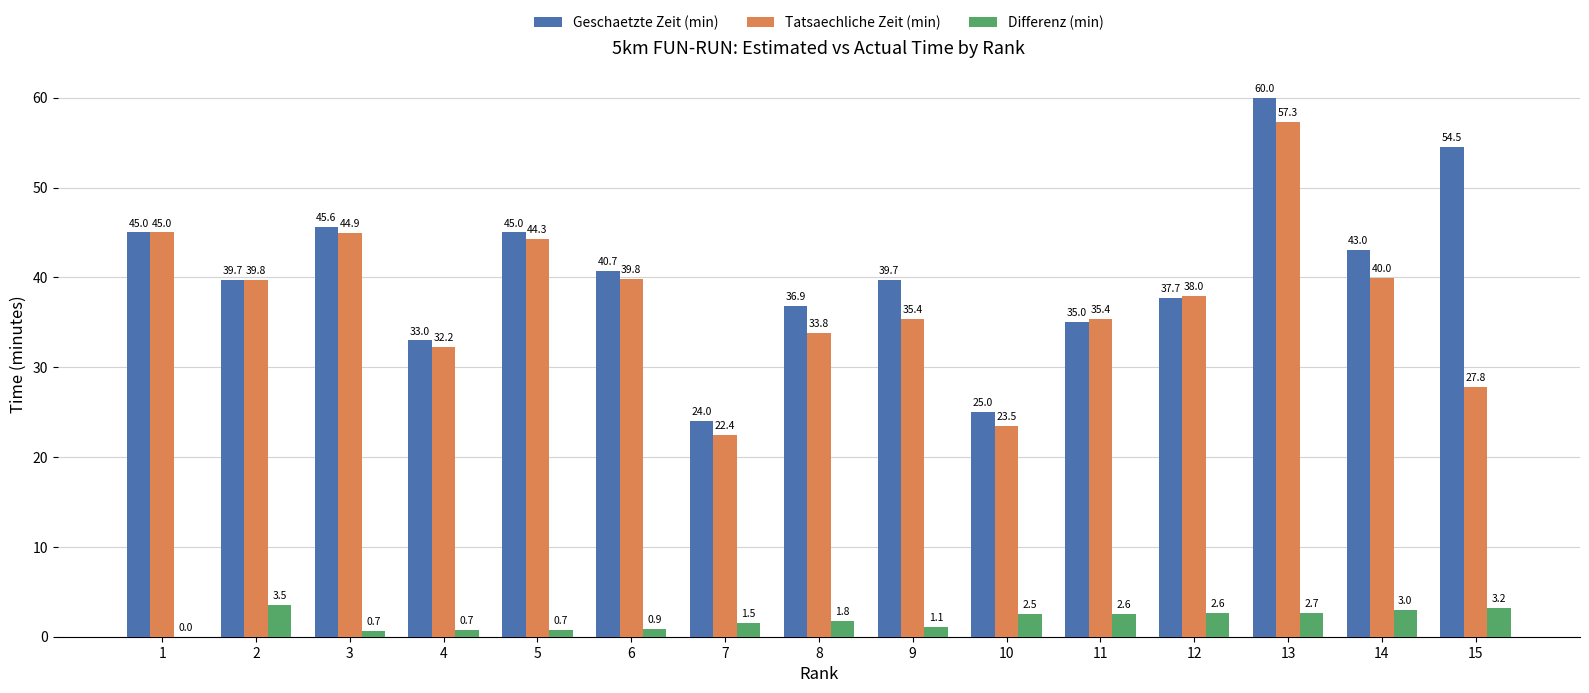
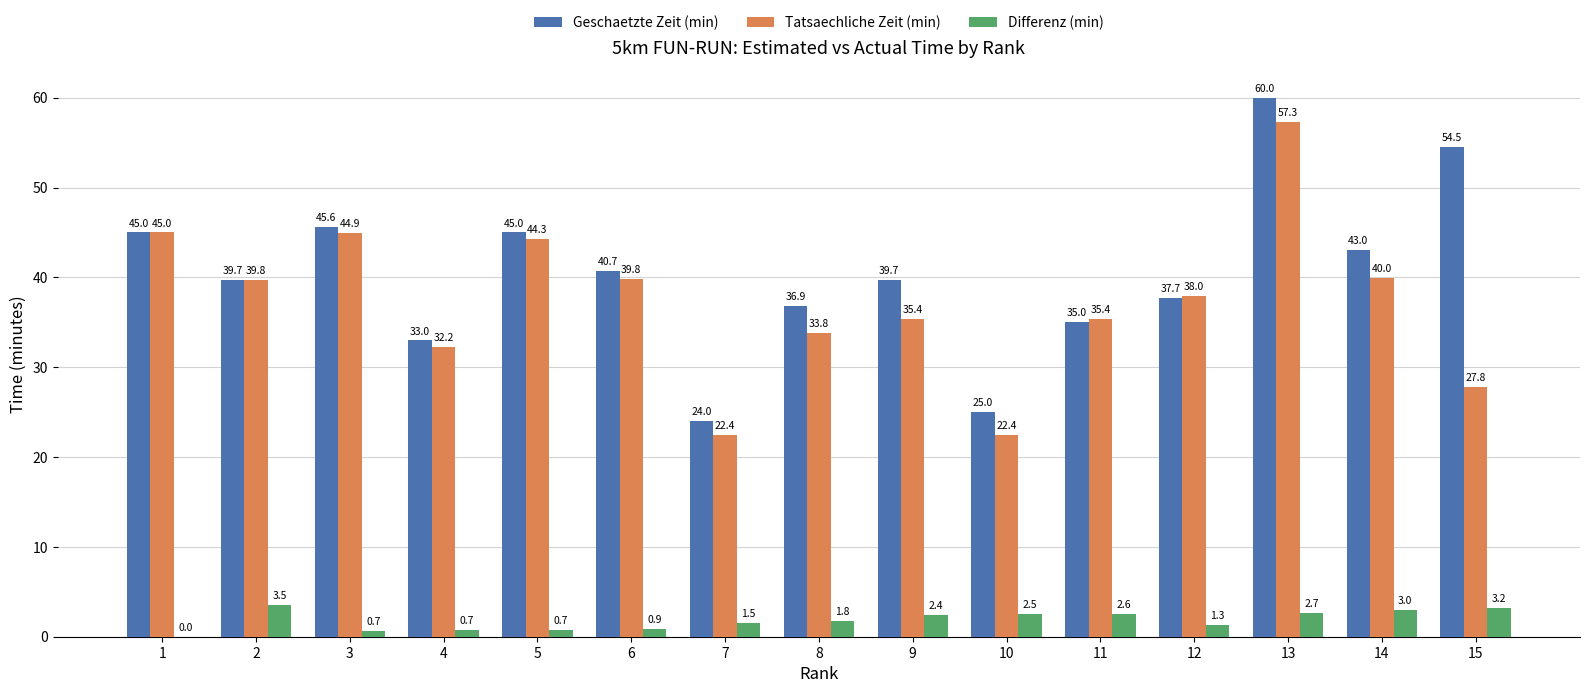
  {
    "Geschaetzte Zeit (min)": {
      "1": 45.0,
      "2": 39.7,
      "3": 45.6,
      "4": 33.0,
      "5": 45.0,
      "6": 40.7,
      "7": 24.0,
      "8": 36.9,
      "9": 39.7,
      "10": 25.0,
      "11": 35.0,
      "12": 37.7,
      "13": 60.0,
      "14": 43.0,
      "15": 54.5
    },
    "Tatsaechliche Zeit (min)": {
      "1": 45.0,
      "2": 39.8,
      "3": 44.9,
      "4": 32.2,
      "5": 44.3,
      "6": 39.8,
      "7": 22.4,
      "8": 33.8,
      "9": 35.4,
-     "10": 23.5,
+     "10": 22.4,
      "11": 35.4,
      "12": 38.0,
      "13": 57.3,
      "14": 40.0,
      "15": 27.8
    },
    "Differenz (min)": {
      "1": 0.0,
      "2": 3.5,
      "3": 0.7,
      "4": 0.7,
      "5": 0.7,
      "6": 0.9,
      "7": 1.5,
      "8": 1.8,
-     "9": 1.1,
+     "9": 2.4,
      "10": 2.5,
      "11": 2.6,
-     "12": 2.6,
+     "12": 1.3,
      "13": 2.7,
      "14": 3.0,
      "15": 3.2
    }
  }
